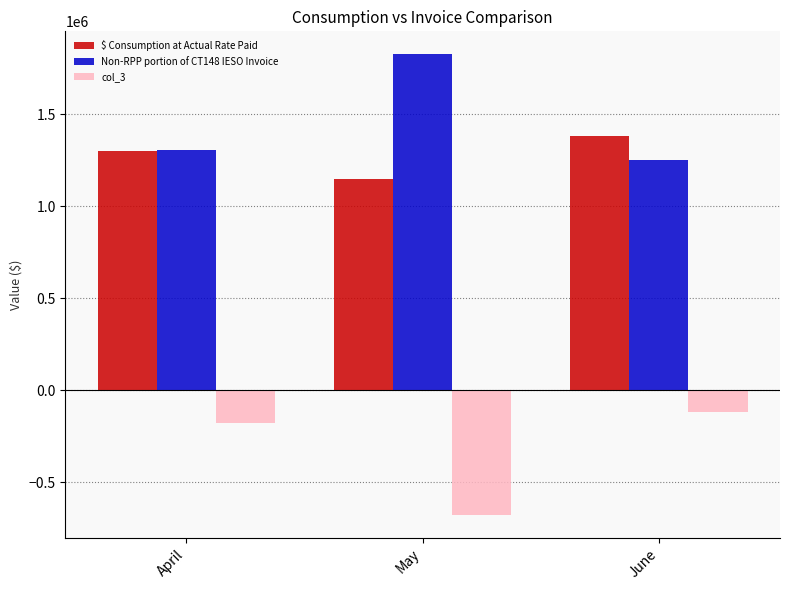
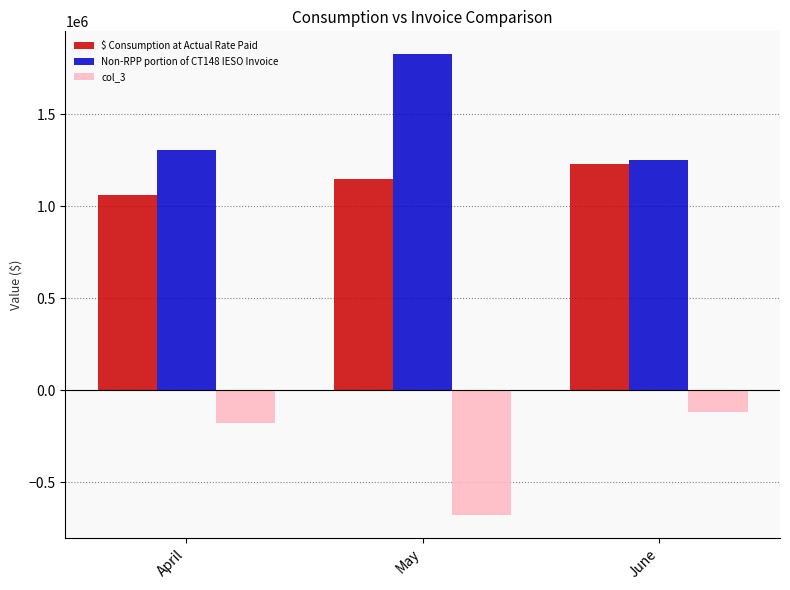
  {
    "$ Consumption at Actual Rate Paid": {
-     "April": 1300000,
+     "April": 1060000,
      "May": 1150000,
-     "June": 1380000
+     "June": 1230000
    },
    "Non-RPP portion of CT148 IESO Invoice": {
      "April": 1310000,
      "May": 1820000,
      "June": 1250000
    },
    "col_3": {
      "April": -180000,
      "May": -680000,
      "June": -120000
    }
  }
